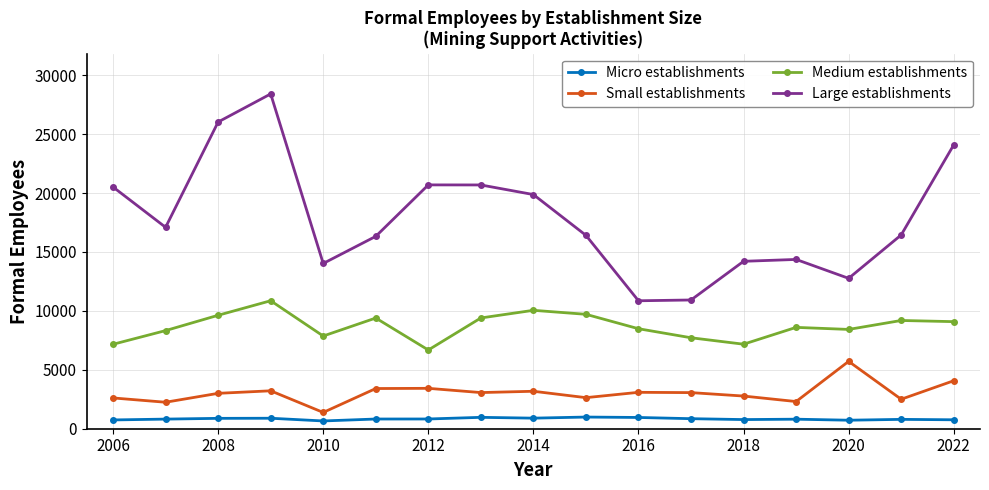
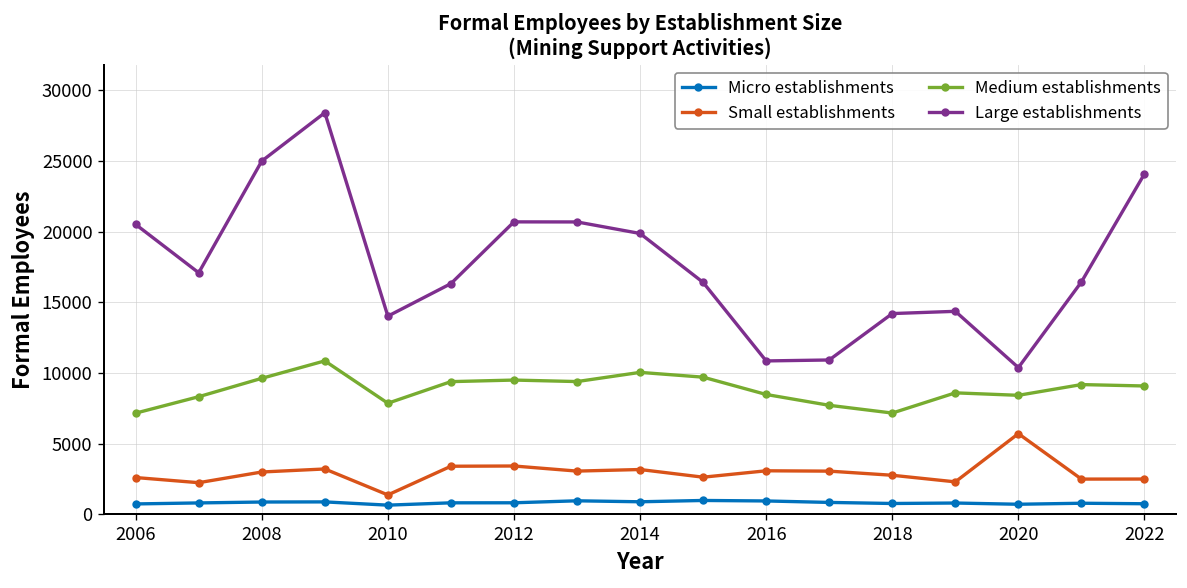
  {
    "Micro establishments": {
      "2006": 700,
      "2008": 900,
      "2010": 700,
      "2012": 800,
      "2014": 900,
      "2016": 1000,
      "2018": 800,
      "2020": 700,
      "2022": 800
    },
    "Small establishments": {
      "2006": 2600,
      "2008": 3000,
      "2010": 1400,
      "2012": 3400,
      "2014": 3200,
      "2016": 3100,
      "2018": 2800,
      "2020": 5700,
-     "2022": 4100
+     "2022": 2500
    },
    "Medium establishments": {
      "2006": 7200,
      "2008": 9600,
      "2010": 7900,
-     "2012": 6700,
+     "2012": 9500,
      "2014": 10000,
      "2016": 8500,
      "2018": 7200,
      "2020": 8400,
      "2022": 9100
    },
    "Large establishments": {
      "2006": 20500,
-     "2008": 26000,
+     "2008": 25000,
      "2010": 14000,
      "2012": 20700,
      "2014": 19900,
      "2016": 10900,
      "2018": 14200,
-     "2020": 12800,
+     "2020": 10400,
      "2022": 24100
    }
  }
